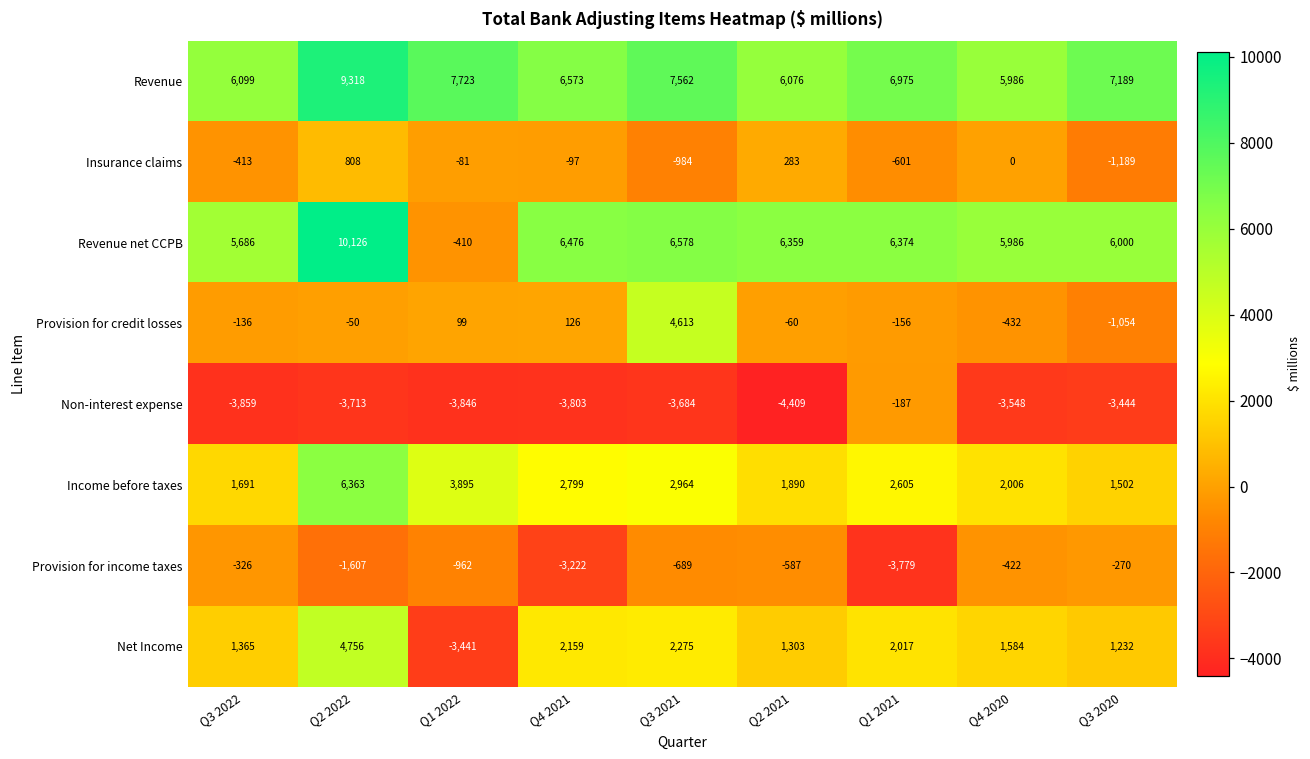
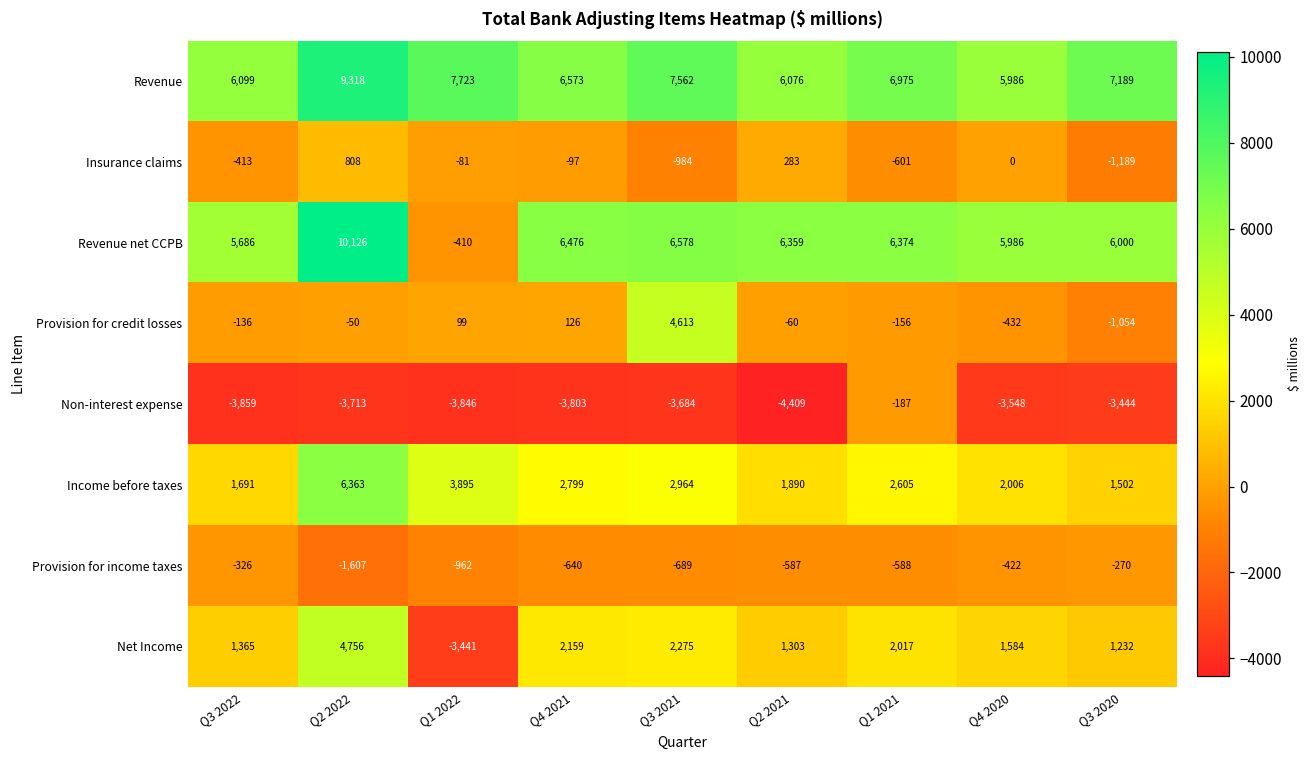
  {
    "Revenue": {
      "Q3 2022": "6,099",
      "Q2 2022": "9,318",
      "Q1 2022": "7,723",
      "Q4 2021": "6,573",
      "Q3 2021": "7,562",
      "Q2 2021": "6,076",
      "Q1 2021": "6,975",
      "Q4 2020": "5,986",
      "Q3 2020": "7,189"
    },
    "Insurance claims": {
      "Q3 2022": "-413",
      "Q2 2022": "808",
      "Q1 2022": "-81",
      "Q4 2021": "-97",
      "Q3 2021": "-984",
      "Q2 2021": "283",
      "Q1 2021": "-601",
      "Q4 2020": "0",
      "Q3 2020": "-1,189"
    },
    "Revenue net CCPB": {
      "Q3 2022": "5,686",
      "Q2 2022": "10,126",
      "Q1 2022": "-410",
      "Q4 2021": "6,476",
      "Q3 2021": "6,578",
      "Q2 2021": "6,359",
      "Q1 2021": "6,374",
      "Q4 2020": "5,986",
      "Q3 2020": "6,000"
    },
    "Provision for credit losses": {
      "Q3 2022": "-136",
      "Q2 2022": "-50",
      "Q1 2022": "99",
      "Q4 2021": "126",
      "Q3 2021": "4,613",
      "Q2 2021": "-60",
      "Q1 2021": "-156",
      "Q4 2020": "-432",
      "Q3 2020": "-1,054"
    },
    "Non-interest expense": {
      "Q3 2022": "-3,859",
      "Q2 2022": "-3,713",
      "Q1 2022": "-3,846",
      "Q4 2021": "-3,803",
      "Q3 2021": "-3,684",
      "Q2 2021": "-4,409",
      "Q1 2021": "-187",
      "Q4 2020": "-3,548",
      "Q3 2020": "-3,444"
    },
    "Income before taxes": {
      "Q3 2022": "1,691",
      "Q2 2022": "6,363",
      "Q1 2022": "3,895",
      "Q4 2021": "2,799",
      "Q3 2021": "2,964",
      "Q2 2021": "1,890",
      "Q1 2021": "2,605",
      "Q4 2020": "2,006",
      "Q3 2020": "1,502"
    },
    "Provision for income taxes": {
      "Q3 2022": "-326",
      "Q2 2022": "-1,607",
      "Q1 2022": "-962",
-     "Q4 2021": "-3,222",
+     "Q4 2021": "-640",
      "Q3 2021": "-689",
      "Q2 2021": "-587",
-     "Q1 2021": "-3,779",
+     "Q1 2021": "-588",
      "Q4 2020": "-422",
      "Q3 2020": "-270"
    },
    "Net Income": {
      "Q3 2022": "1,365",
      "Q2 2022": "4,756",
      "Q1 2022": "-3,441",
      "Q4 2021": "2,159",
      "Q3 2021": "2,275",
      "Q2 2021": "1,303",
      "Q1 2021": "2,017",
      "Q4 2020": "1,584",
      "Q3 2020": "1,232"
    }
  }
